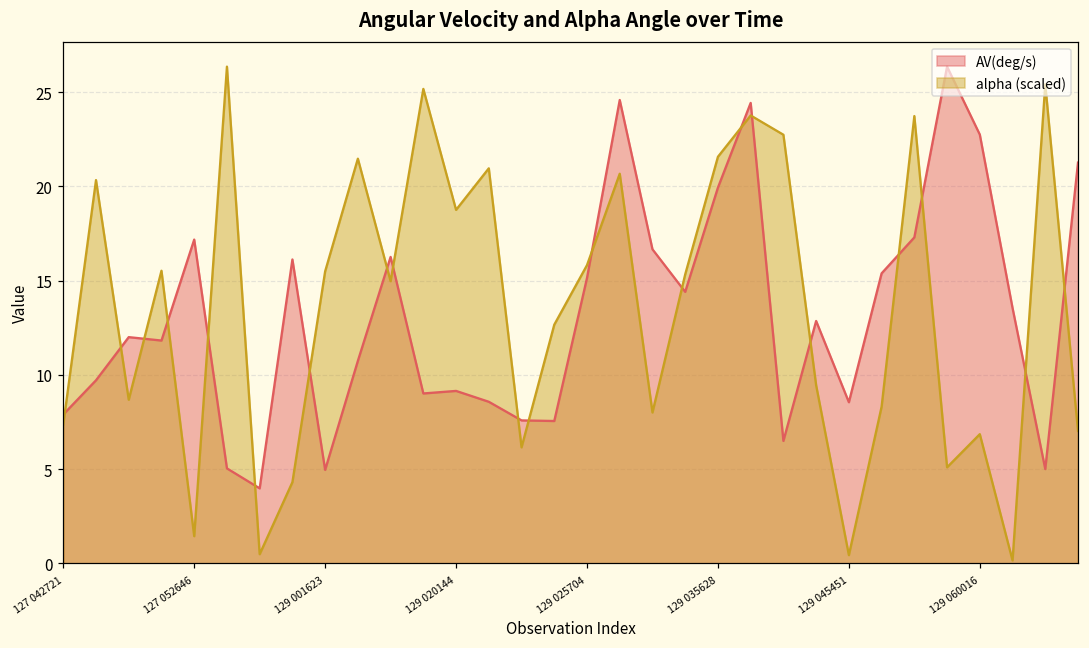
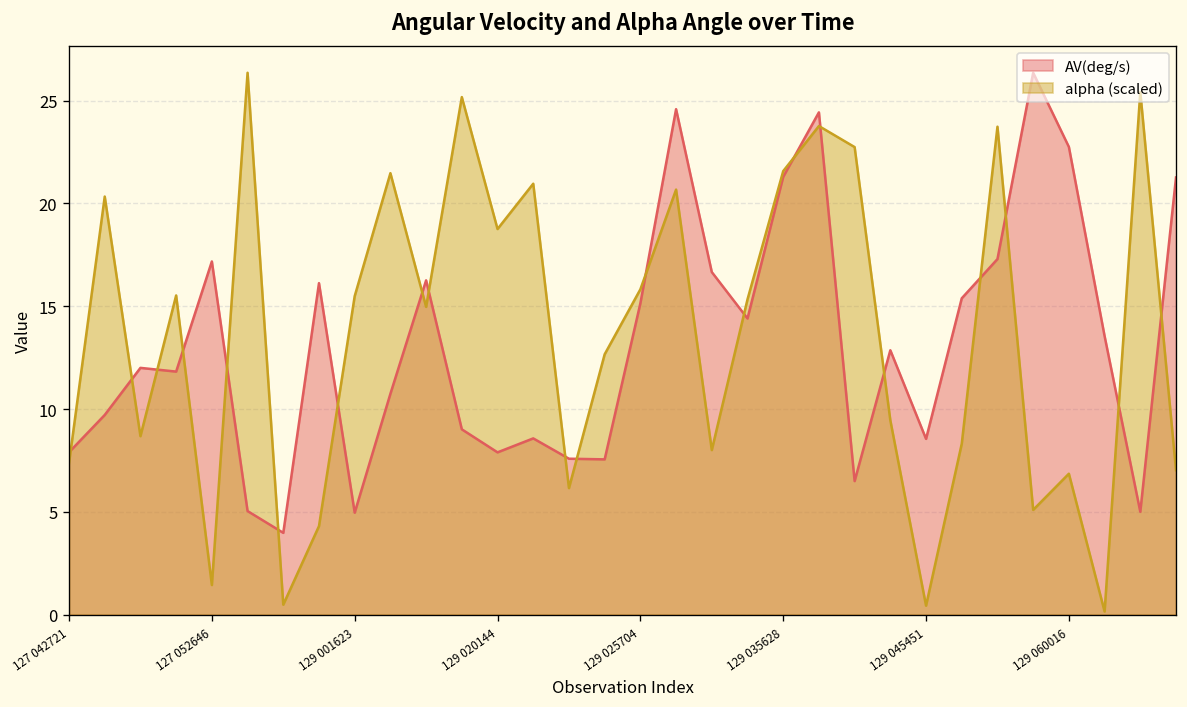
  {
    "AV(deg/s)": {
      "127 042721": 7.9,
      "127 052646": 17.2,
      "129 001623": 5.0,
-     "129 020144": 9.1,
+     "129 020144": 7.9,
      "129 025704": 15.1,
-     "129 035628": 19.9,
+     "129 035628": 21.3,
      "129 045451": 8.5,
      "129 060016": 22.7
    },
    "alpha (scaled)": {
      "127 042721": 7.4,
      "127 052646": 1.4,
      "129 001623": 15.5,
      "129 020144": 18.8,
      "129 025704": 15.8,
      "129 035628": 21.6,
      "129 045451": 0.4,
      "129 060016": 6.9
    }
  }
